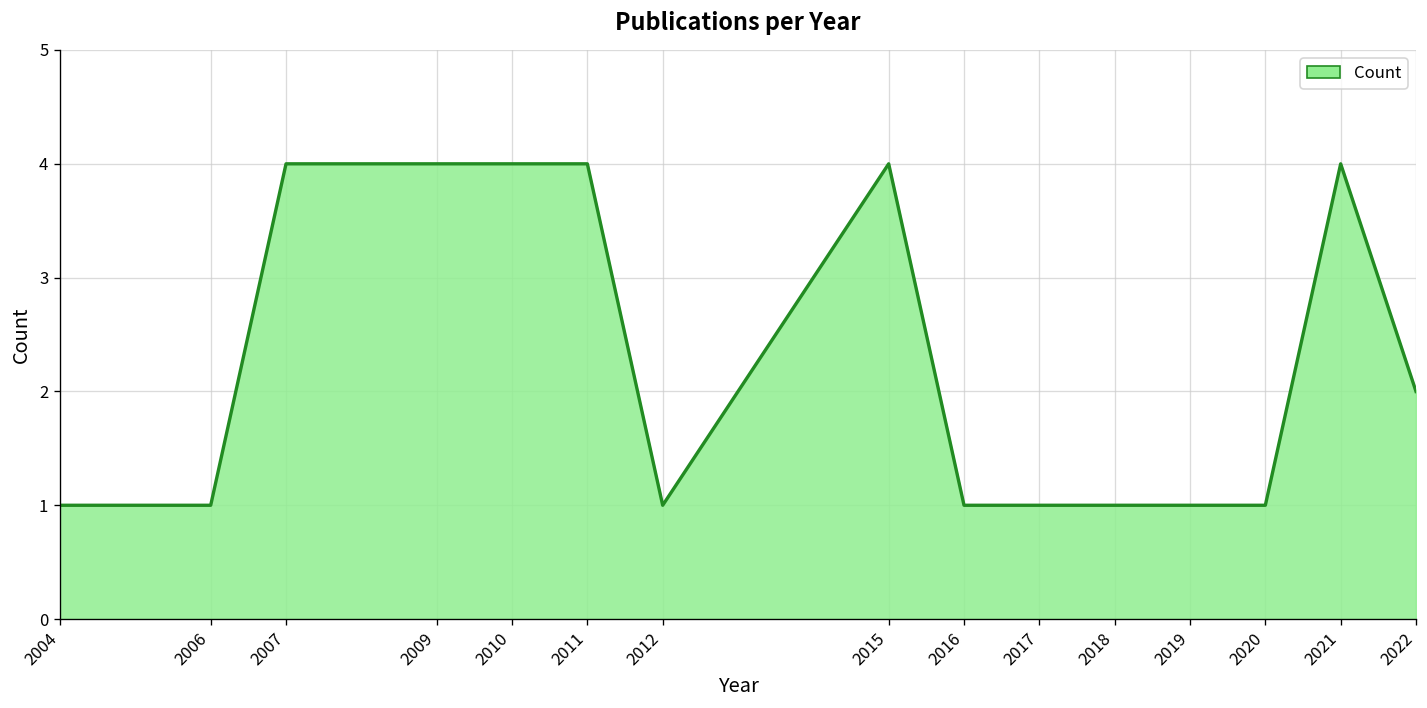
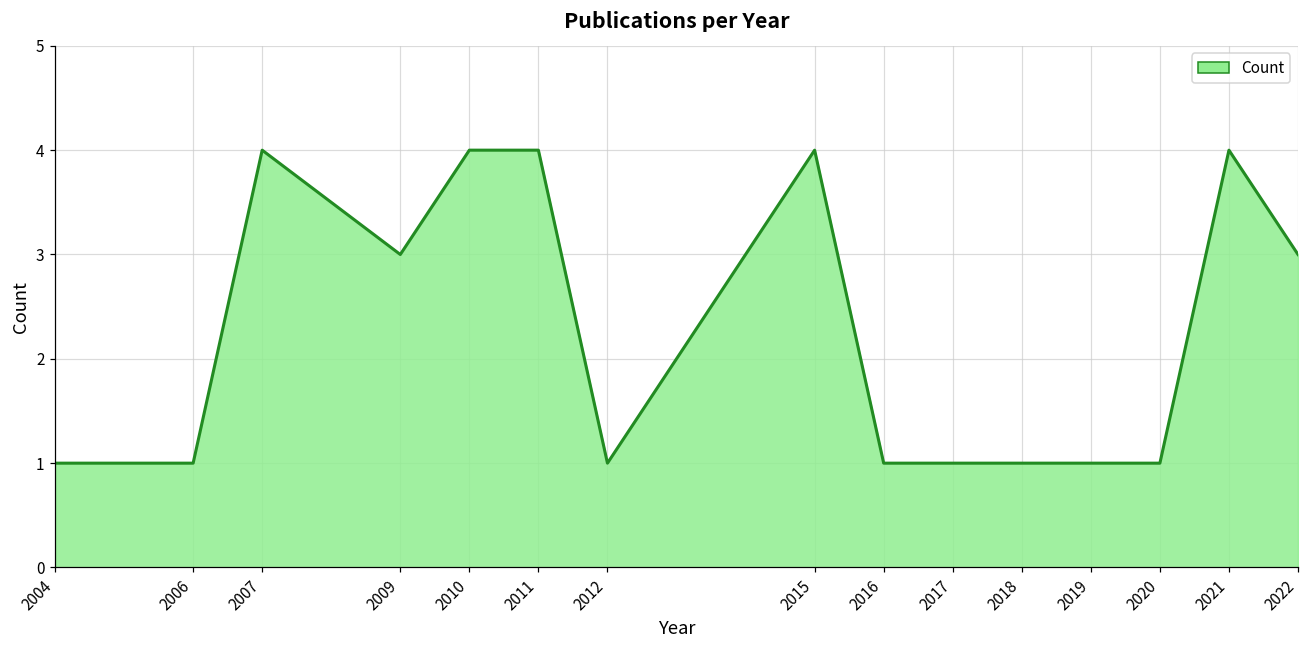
  {
    "2004": 1,
    "2006": 1,
    "2007": 4,
-   "2009": 4,
+   "2009": 3,
    "2010": 4,
    "2011": 4,
    "2012": 1,
    "2015": 4,
    "2016": 1,
    "2017": 1,
    "2018": 1,
    "2019": 1,
    "2020": 1,
    "2021": 4,
-   "2022": 2
+   "2022": 3
  }
